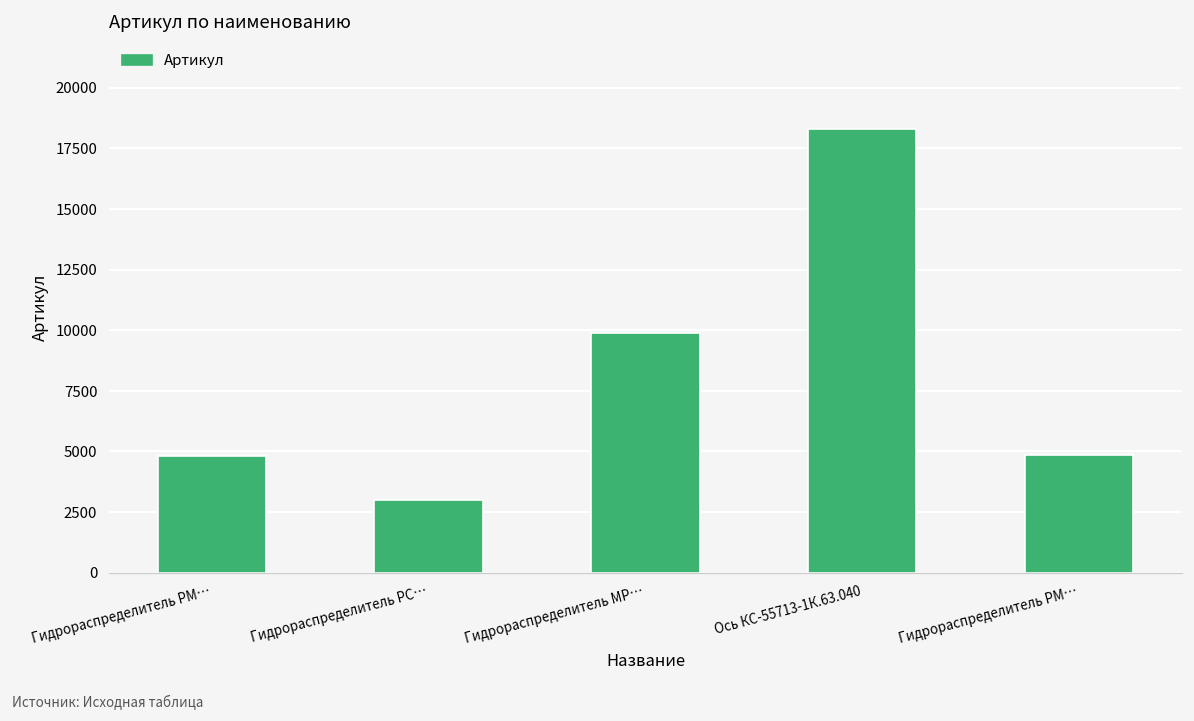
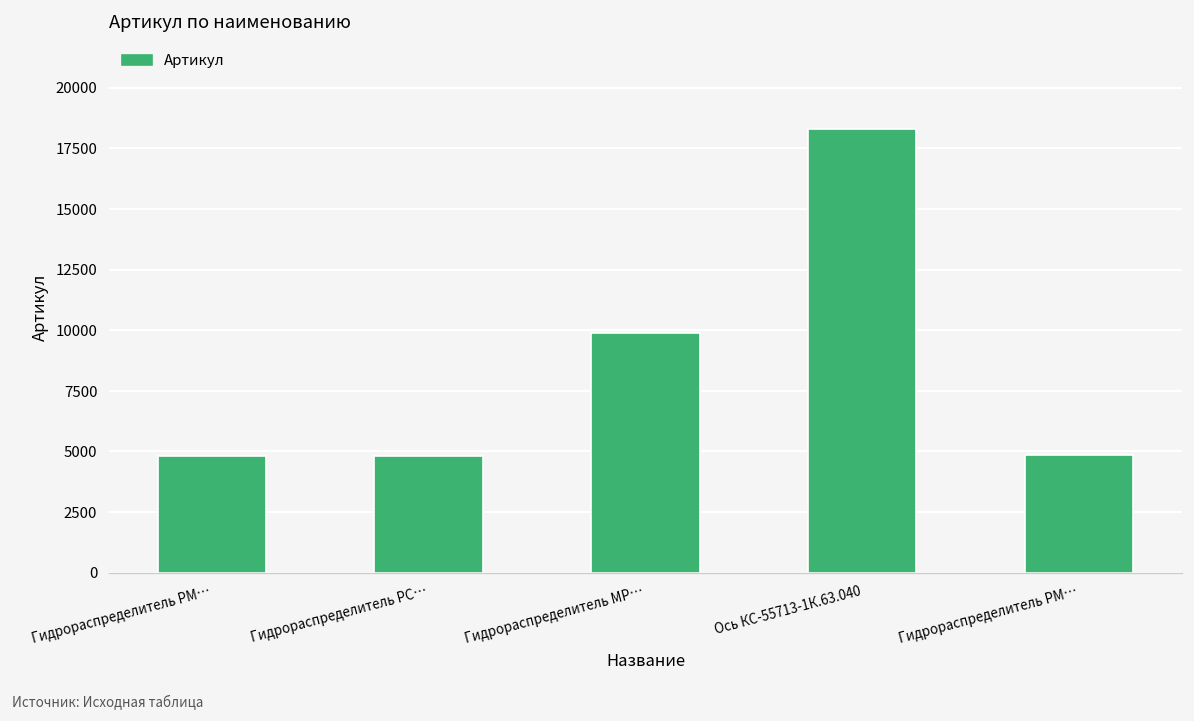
  {
-   "Гидрораспределитель РС…": 3000,
+   "Гидрораспределитель РС…": 4800,
    "Гидрораспределитель МР…": 9900,
    "Ось КС-55713-1К.63.040": 18300
  }
